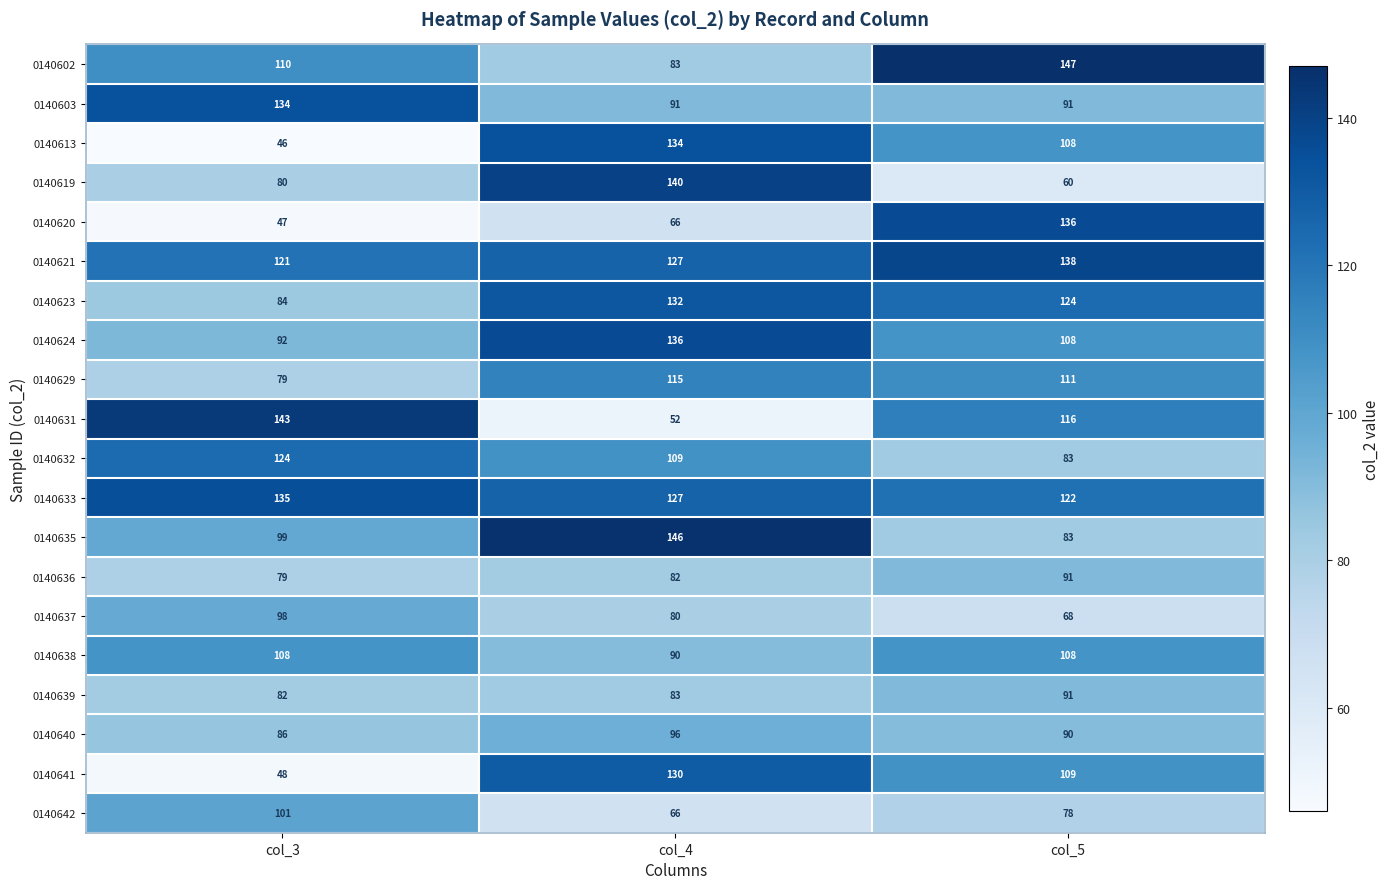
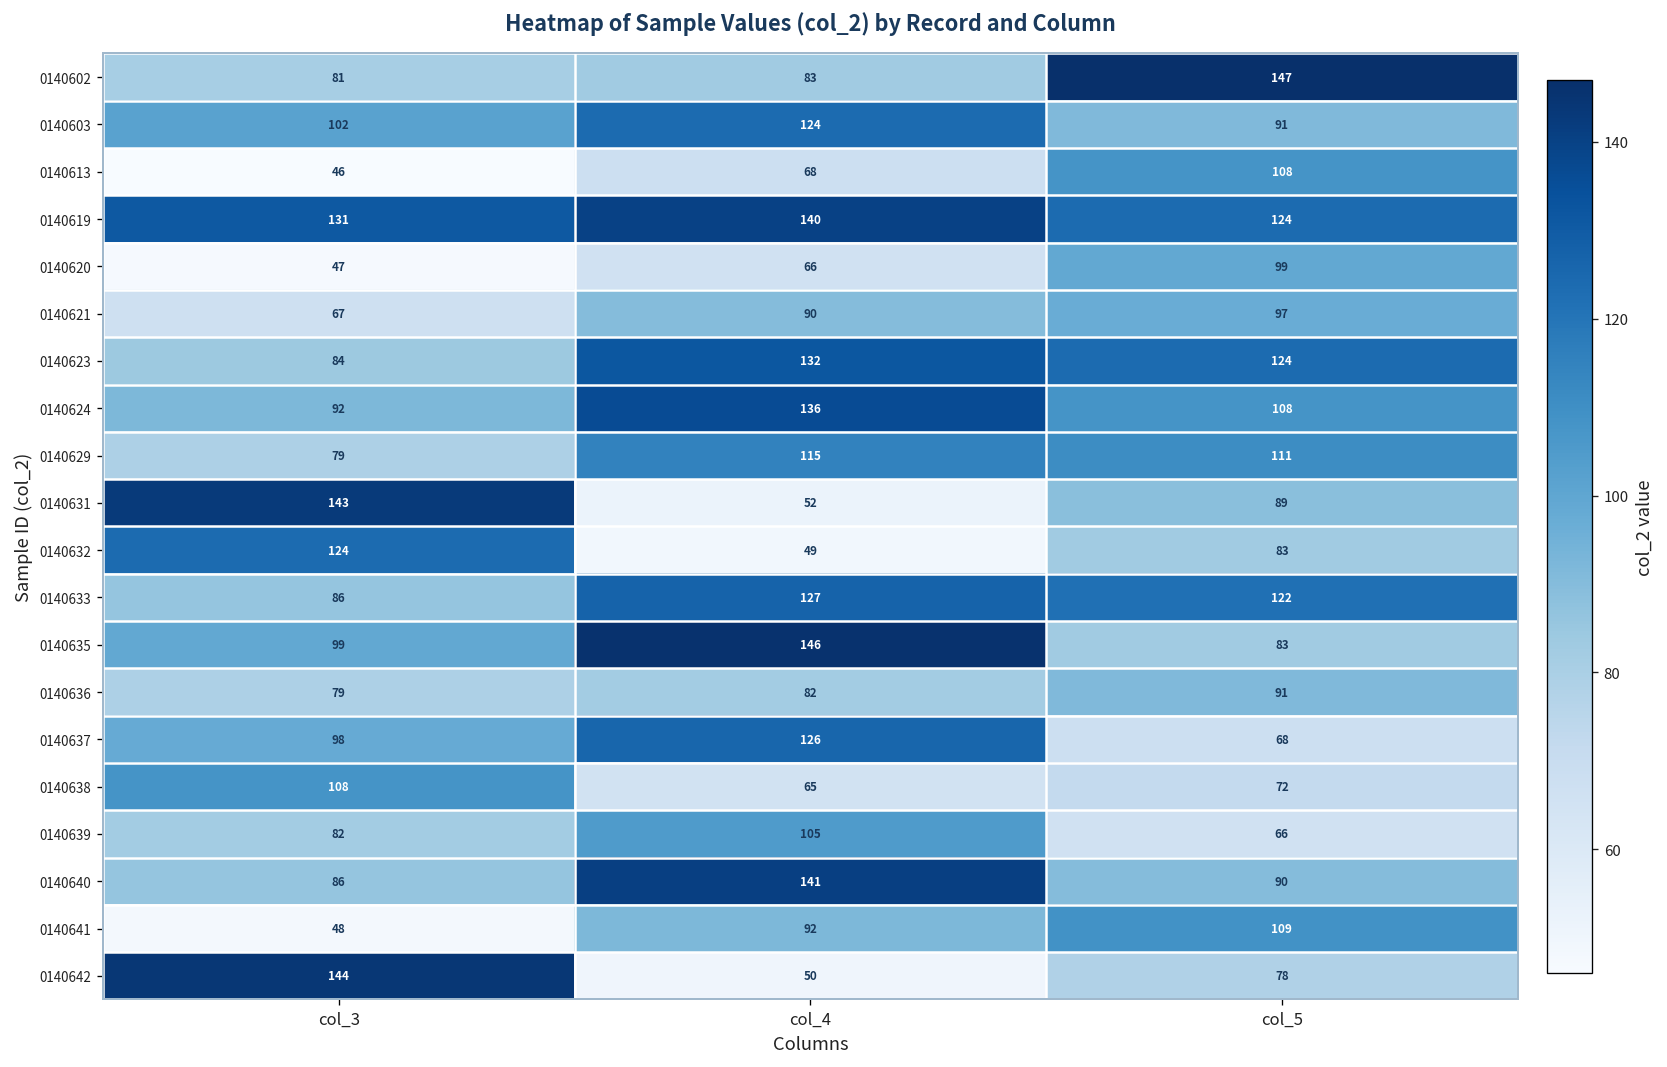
  {
    "0140602": {
-     "col_3": 110,
+     "col_3": 81,
      "col_4": 83,
      "col_5": 147
    },
    "0140603": {
-     "col_3": 134,
-     "col_4": 91,
+     "col_3": 102,
+     "col_4": 124,
      "col_5": 91
    },
    "0140613": {
      "col_3": 46,
-     "col_4": 134,
+     "col_4": 68,
      "col_5": 108
    },
    "0140619": {
-     "col_3": 80,
+     "col_3": 131,
      "col_4": 140,
-     "col_5": 60
+     "col_5": 124
    },
    "0140620": {
      "col_3": 47,
      "col_4": 66,
-     "col_5": 136
+     "col_5": 99
    },
    "0140621": {
-     "col_3": 121,
-     "col_4": 127,
-     "col_5": 138
+     "col_3": 67,
+     "col_4": 90,
+     "col_5": 97
    },
    "0140623": {
      "col_3": 84,
      "col_4": 132,
      "col_5": 124
    },
    "0140624": {
      "col_3": 92,
      "col_4": 136,
      "col_5": 108
    },
    "0140629": {
      "col_3": 79,
      "col_4": 115,
      "col_5": 111
    },
    "0140631": {
      "col_3": 143,
      "col_4": 52,
-     "col_5": 116
+     "col_5": 89
    },
    "0140632": {
      "col_3": 124,
-     "col_4": 109,
+     "col_4": 49,
      "col_5": 83
    },
    "0140633": {
-     "col_3": 135,
+     "col_3": 86,
      "col_4": 127,
      "col_5": 122
    },
    "0140635": {
      "col_3": 99,
      "col_4": 146,
      "col_5": 83
    },
    "0140636": {
      "col_3": 79,
      "col_4": 82,
      "col_5": 91
    },
    "0140637": {
      "col_3": 98,
-     "col_4": 80,
+     "col_4": 126,
      "col_5": 68
    },
    "0140638": {
      "col_3": 108,
-     "col_4": 90,
-     "col_5": 108
+     "col_4": 65,
+     "col_5": 72
    },
    "0140639": {
      "col_3": 82,
-     "col_4": 83,
-     "col_5": 91
+     "col_4": 105,
+     "col_5": 66
    },
    "0140640": {
      "col_3": 86,
-     "col_4": 96,
+     "col_4": 141,
      "col_5": 90
    },
    "0140641": {
      "col_3": 48,
-     "col_4": 130,
+     "col_4": 92,
      "col_5": 109
    },
    "0140642": {
-     "col_3": 101,
-     "col_4": 66,
+     "col_3": 144,
+     "col_4": 50,
      "col_5": 78
    }
  }
